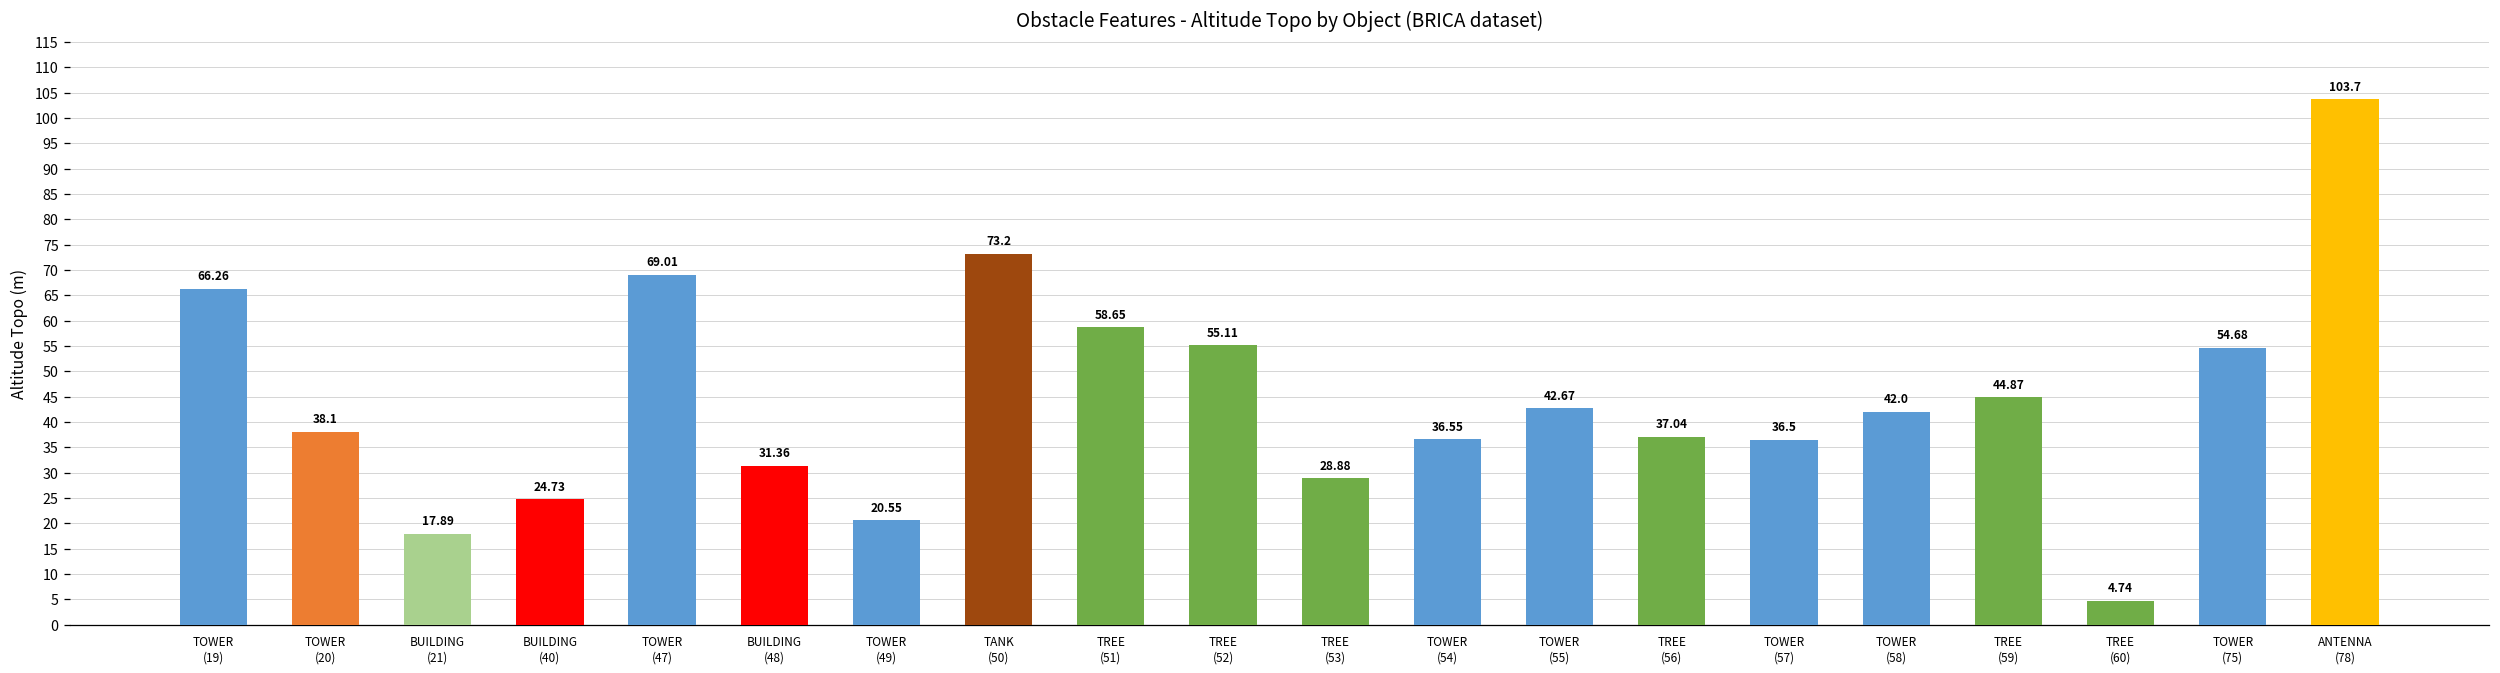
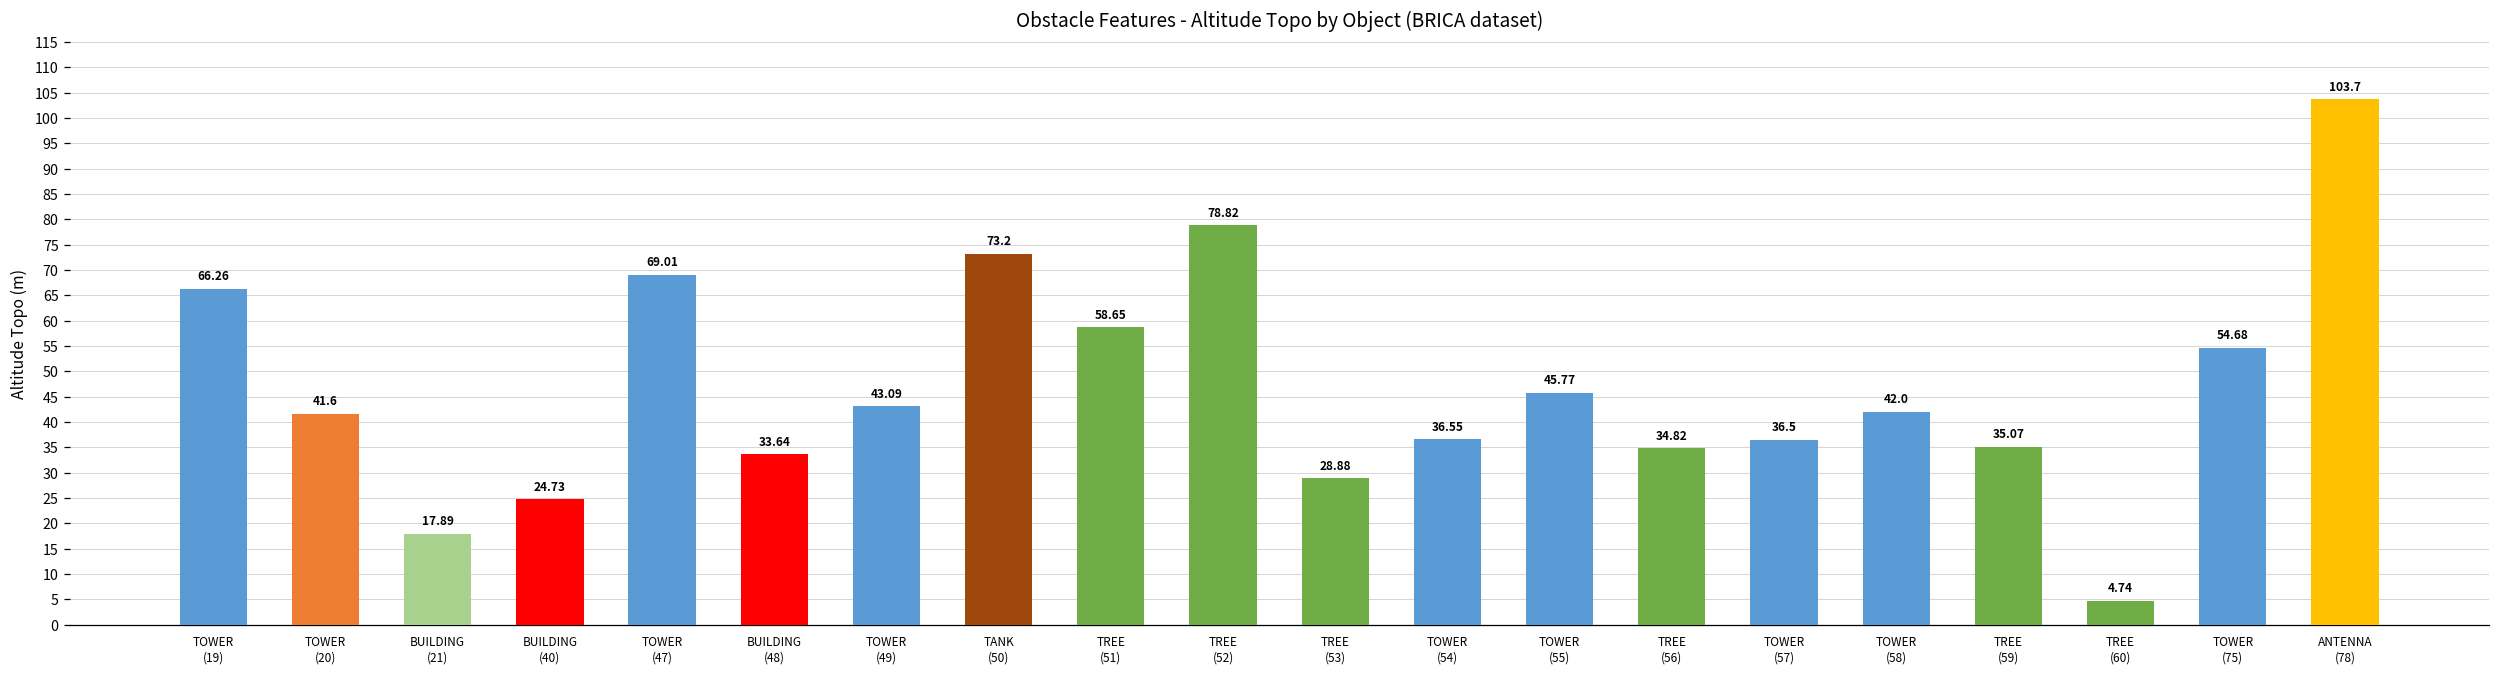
  {
    "TOWER (19)": 66.26,
-   "TOWER (20)": 38.1,
+   "TOWER (20)": 41.6,
    "BUILDING (21)": 17.89,
    "BUILDING (40)": 24.73,
    "TOWER (47)": 69.01,
-   "BUILDING (48)": 31.36,
-   "TOWER (49)": 20.55,
+   "BUILDING (48)": 33.64,
+   "TOWER (49)": 43.09,
    "TANK (50)": 73.2,
    "TREE (51)": 58.65,
-   "TREE (52)": 55.11,
+   "TREE (52)": 78.82,
    "TREE (53)": 28.88,
    "TOWER (54)": 36.55,
-   "TOWER (55)": 42.67,
-   "TREE (56)": 37.04,
+   "TOWER (55)": 45.77,
+   "TREE (56)": 34.82,
    "TOWER (57)": 36.5,
    "TOWER (58)": 42.0,
-   "TREE (59)": 44.87,
+   "TREE (59)": 35.07,
    "TREE (60)": 4.74,
    "TOWER (75)": 54.68,
    "ANTENNA (78)": 103.7
  }
